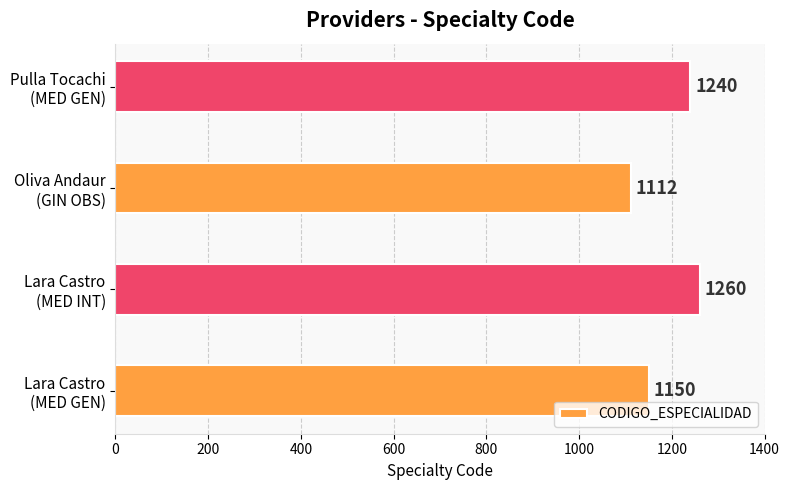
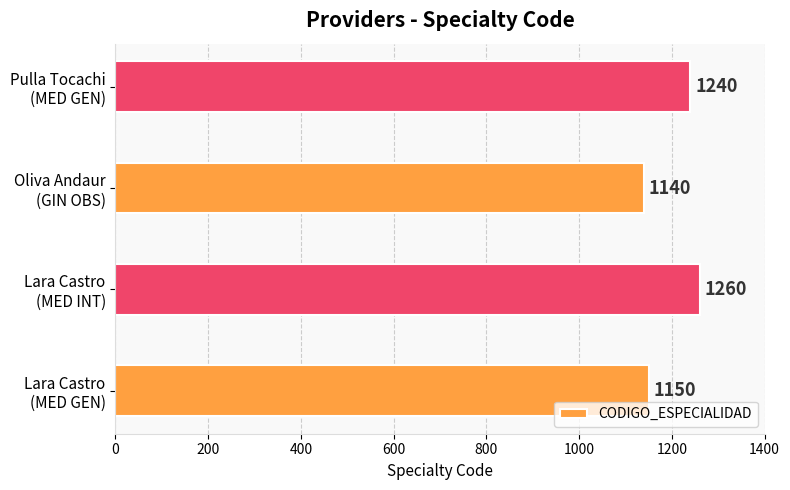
  {
    "Pulla Tocachi (MED GEN)": 1240,
-   "Oliva Andaur (GIN OBS)": 1112,
+   "Oliva Andaur (GIN OBS)": 1140,
    "Lara Castro (MED INT)": 1260,
    "Lara Castro (MED GEN)": 1150
  }
